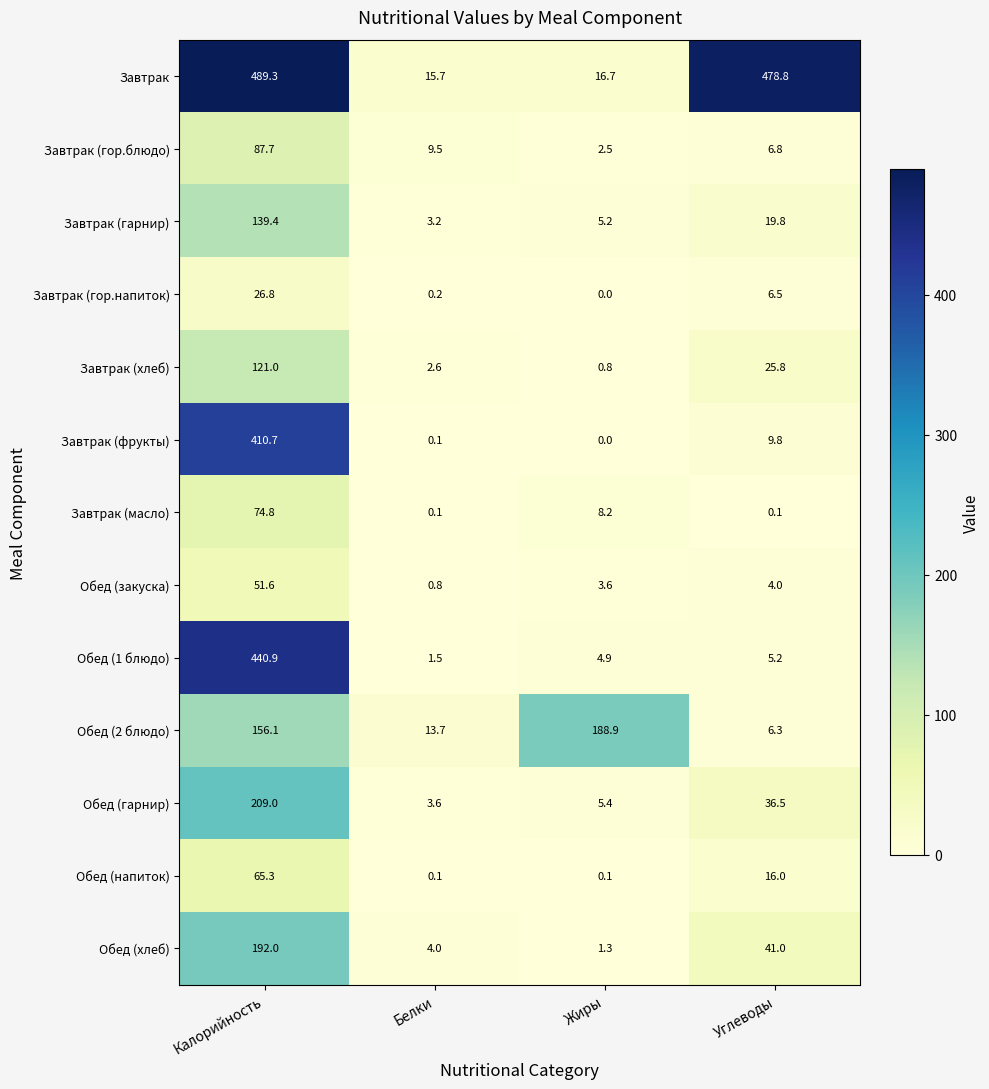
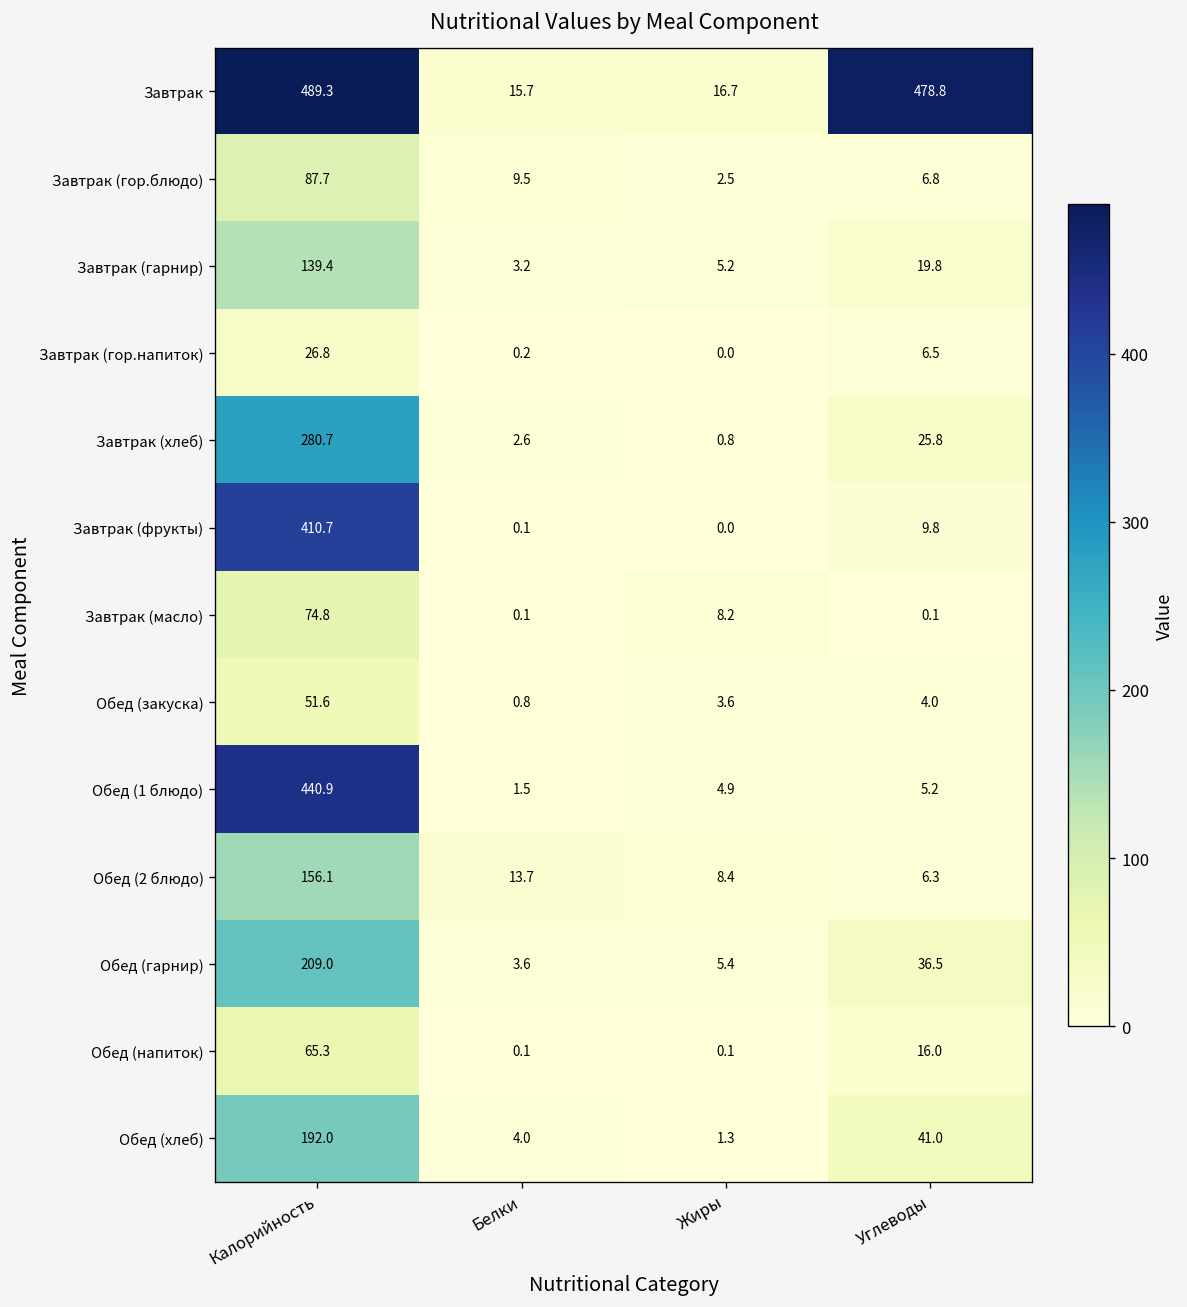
  {
    "Завтрак": {
      "Калорийность": 489.3,
      "Белки": 15.7,
      "Жиры": 16.7,
      "Углеводы": 478.8
    },
    "Завтрак (гор.блюдо)": {
      "Калорийность": 87.7,
      "Белки": 9.5,
      "Жиры": 2.5,
      "Углеводы": 6.8
    },
    "Завтрак (гарнир)": {
      "Калорийность": 139.4,
      "Белки": 3.2,
      "Жиры": 5.2,
      "Углеводы": 19.8
    },
    "Завтрак (гор.напиток)": {
      "Калорийность": 26.8,
      "Белки": 0.2,
      "Жиры": 0.0,
      "Углеводы": 6.5
    },
    "Завтрак (хлеб)": {
-     "Калорийность": 121.0,
+     "Калорийность": 280.7,
      "Белки": 2.6,
      "Жиры": 0.8,
      "Углеводы": 25.8
    },
    "Завтрак (фрукты)": {
      "Калорийность": 410.7,
      "Белки": 0.1,
      "Жиры": 0.0,
      "Углеводы": 9.8
    },
    "Завтрак (масло)": {
      "Калорийность": 74.8,
      "Белки": 0.1,
      "Жиры": 8.2,
      "Углеводы": 0.1
    },
    "Обед (закуска)": {
      "Калорийность": 51.6,
      "Белки": 0.8,
      "Жиры": 3.6,
      "Углеводы": 4.0
    },
    "Обед (1 блюдо)": {
      "Калорийность": 440.9,
      "Белки": 1.5,
      "Жиры": 4.9,
      "Углеводы": 5.2
    },
    "Обед (2 блюдо)": {
      "Калорийность": 156.1,
      "Белки": 13.7,
-     "Жиры": 188.9,
+     "Жиры": 8.4,
      "Углеводы": 6.3
    },
    "Обед (гарнир)": {
      "Калорийность": 209.0,
      "Белки": 3.6,
      "Жиры": 5.4,
      "Углеводы": 36.5
    },
    "Обед (напиток)": {
      "Калорийность": 65.3,
      "Белки": 0.1,
      "Жиры": 0.1,
      "Углеводы": 16.0
    },
    "Обед (хлеб)": {
      "Калорийность": 192.0,
      "Белки": 4.0,
      "Жиры": 1.3,
      "Углеводы": 41.0
    }
  }
